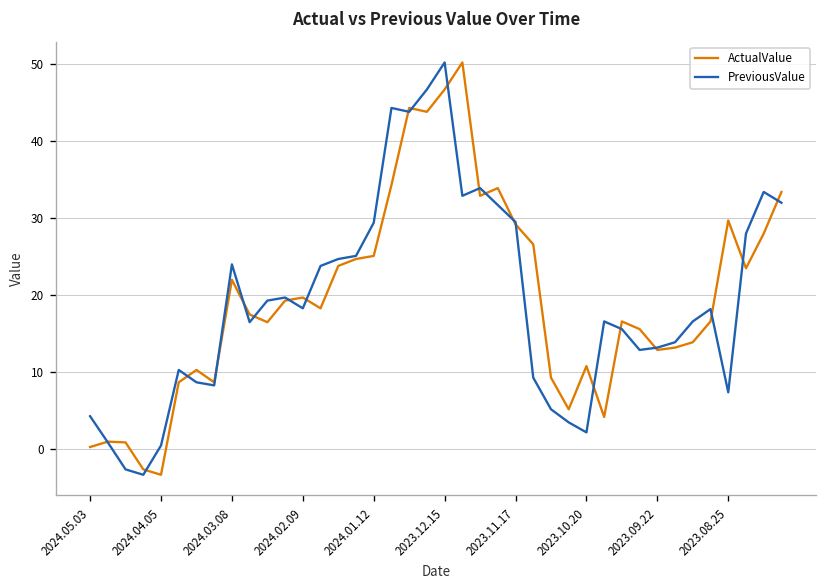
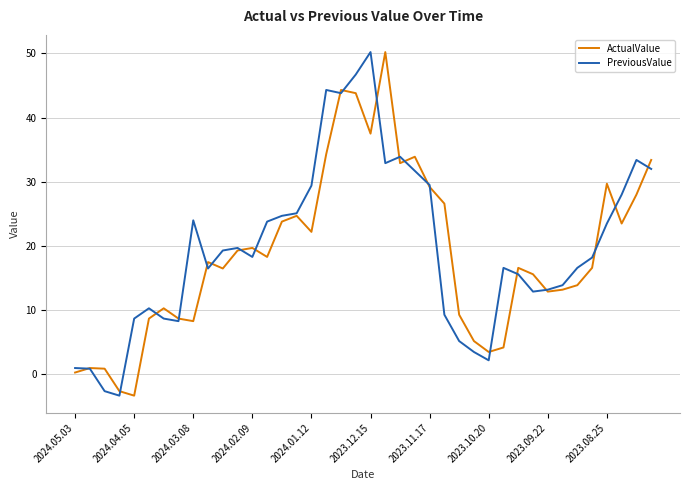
  {
    "ActualValue": {
      "2024.05.03": 0,
      "2024.04.05": -3,
-     "2024.03.08": 22,
+     "2024.03.08": 8,
      "2024.02.09": 20,
-     "2024.01.12": 25,
-     "2023.12.15": 47,
-     "2023.10.20": 11,
+     "2024.01.12": 22,
+     "2023.12.15": 38,
+     "2023.10.20": 4,
      "2023.08.25": 30
    },
    "PreviousValue": {
-     "2024.05.03": 4,
-     "2024.04.05": 1,
+     "2024.05.03": 1,
+     "2024.04.05": 9,
      "2024.03.08": 24,
      "2024.02.09": 18,
      "2024.01.12": 29,
      "2023.12.15": 50,
      "2023.10.20": 2,
-     "2023.08.25": 7
+     "2023.08.25": 24
    }
  }
